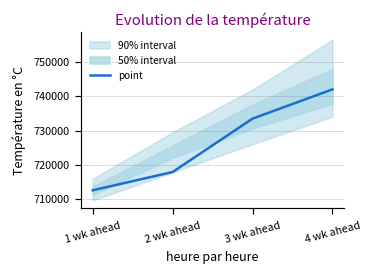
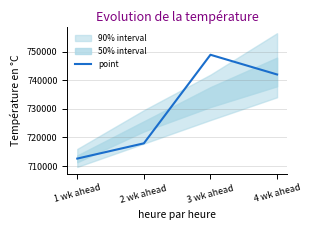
  {
    "point": {
      "1 wk ahead": 713000,
      "2 wk ahead": 718000,
-     "3 wk ahead": 734000,
+     "3 wk ahead": 749000,
      "4 wk ahead": 742000
    }
  }
